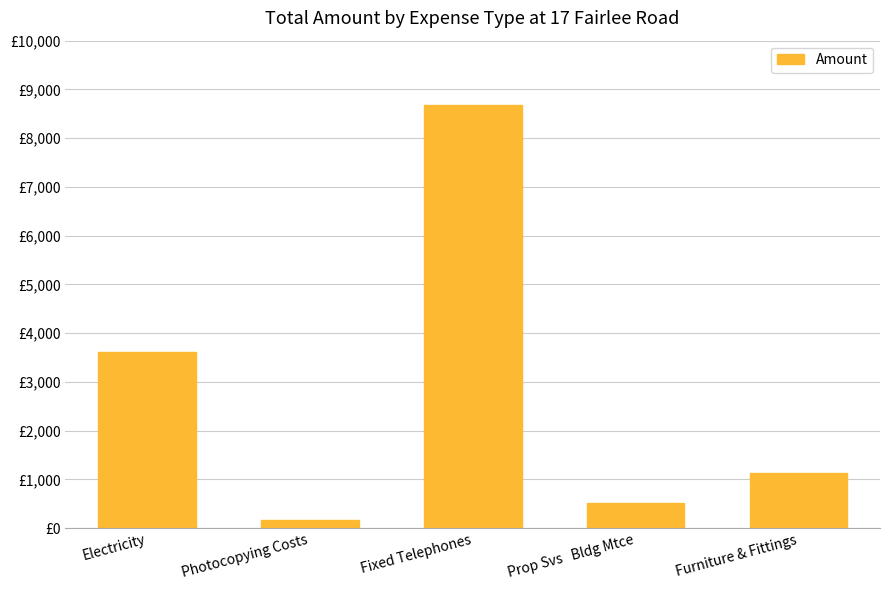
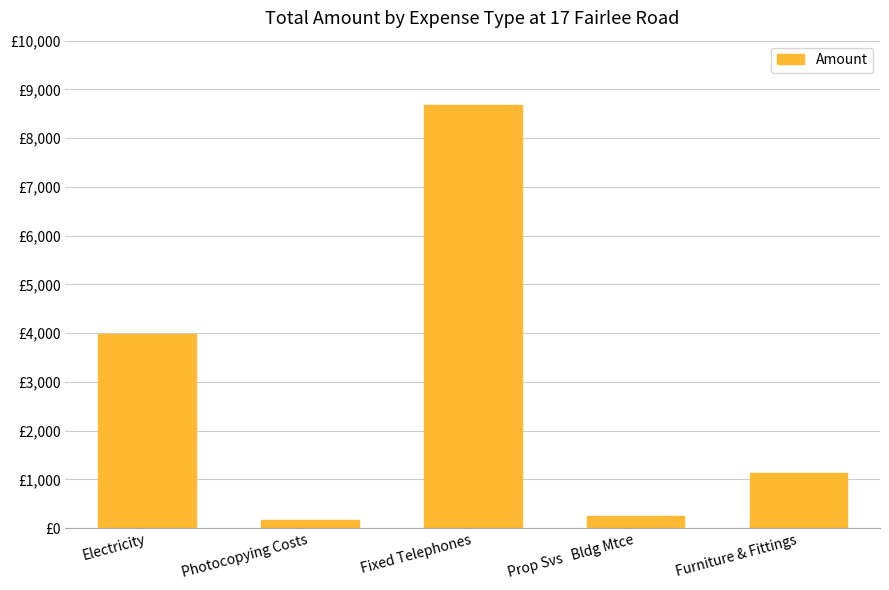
  {
-   "Electricity": "£3,600",
+   "Electricity": "£4,000",
    "Photocopying Costs": "£200",
    "Fixed Telephones": "£8,700",
-   "Prop Svs Bldg Mtce": "£500",
+   "Prop Svs Bldg Mtce": "£200",
    "Furniture & Fittings": "£1,100"
  }
